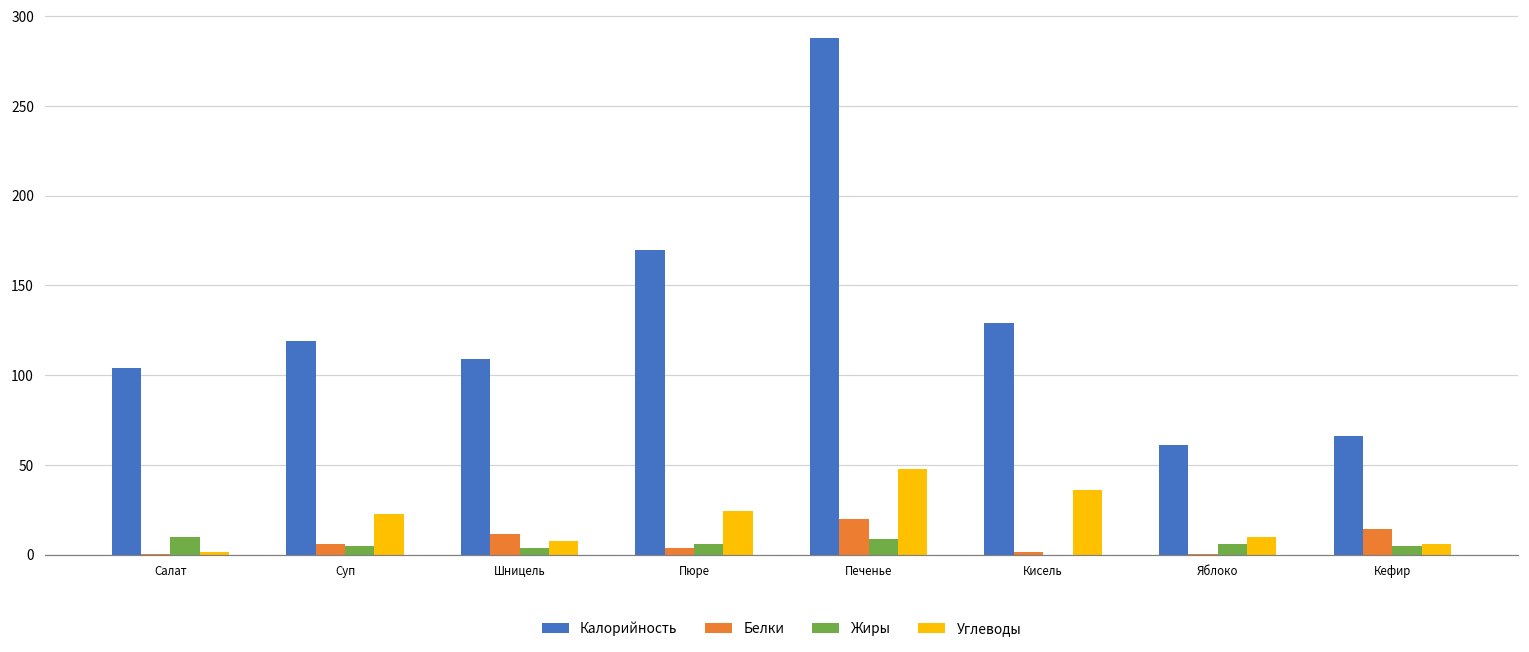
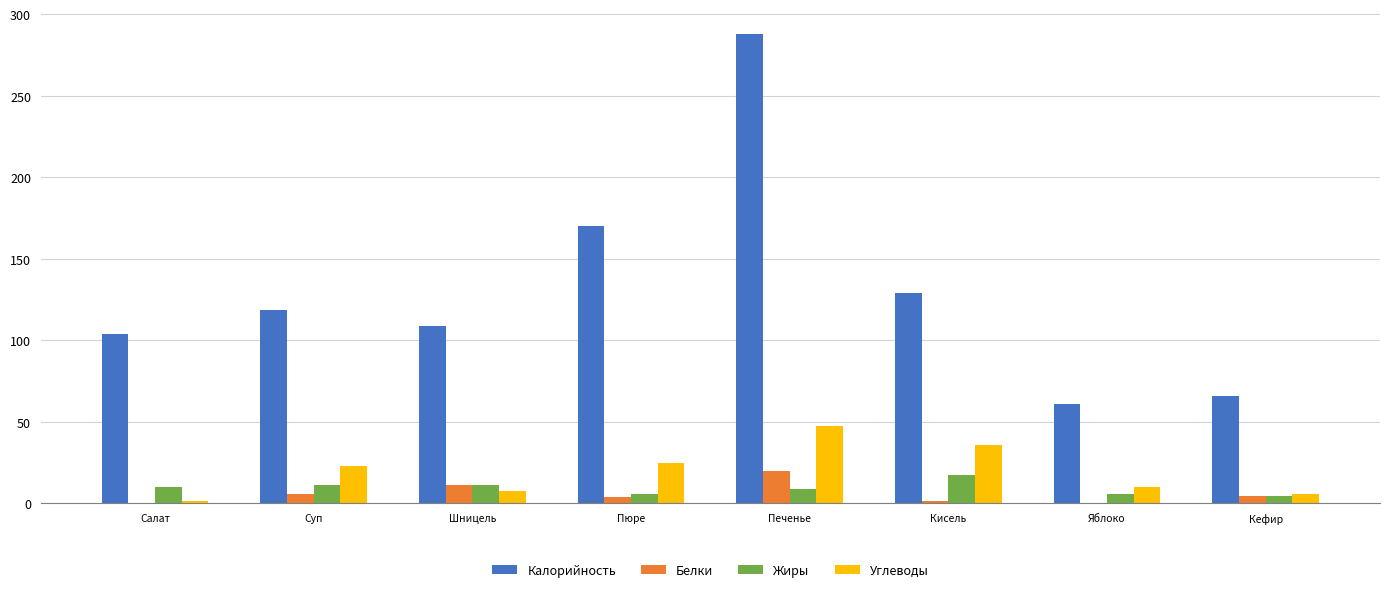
  {
    "Калорийность": {
      "Салат": 104,
      "Суп": 119,
      "Шницель": 109,
      "Пюре": 170,
      "Печенье": 288,
      "Кисель": 129,
      "Яблоко": 61,
      "Кефир": 66
    },
    "Белки": {
      "Суп": 6,
      "Шницель": 11,
      "Пюре": 4,
      "Печенье": 20,
-     "Кефир": 14
+     "Кефир": 4
    },
    "Жиры": {
      "Салат": 10,
-     "Суп": 5,
-     "Шницель": 4,
+     "Суп": 11,
+     "Шницель": 11,
      "Пюре": 6,
      "Печенье": 9,
-     "Кисель": 0,
+     "Кисель": 17,
      "Яблоко": 6,
      "Кефир": 5
    },
    "Углеводы": {
      "Суп": 23,
      "Шницель": 8,
      "Пюре": 25,
      "Печенье": 48,
      "Кисель": 36,
      "Яблоко": 10,
      "Кефир": 6
    }
  }
